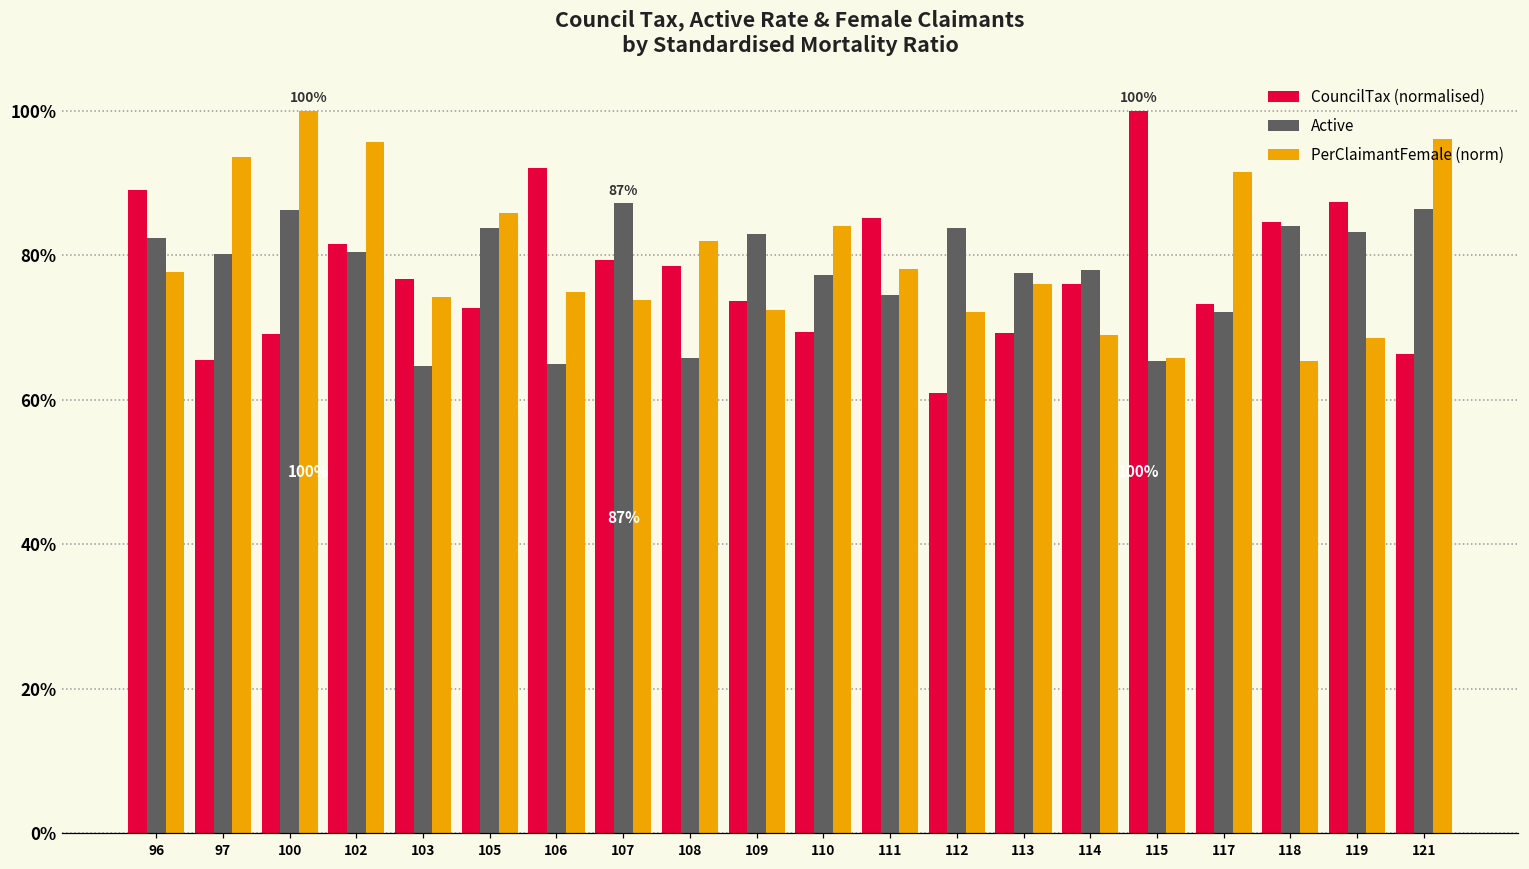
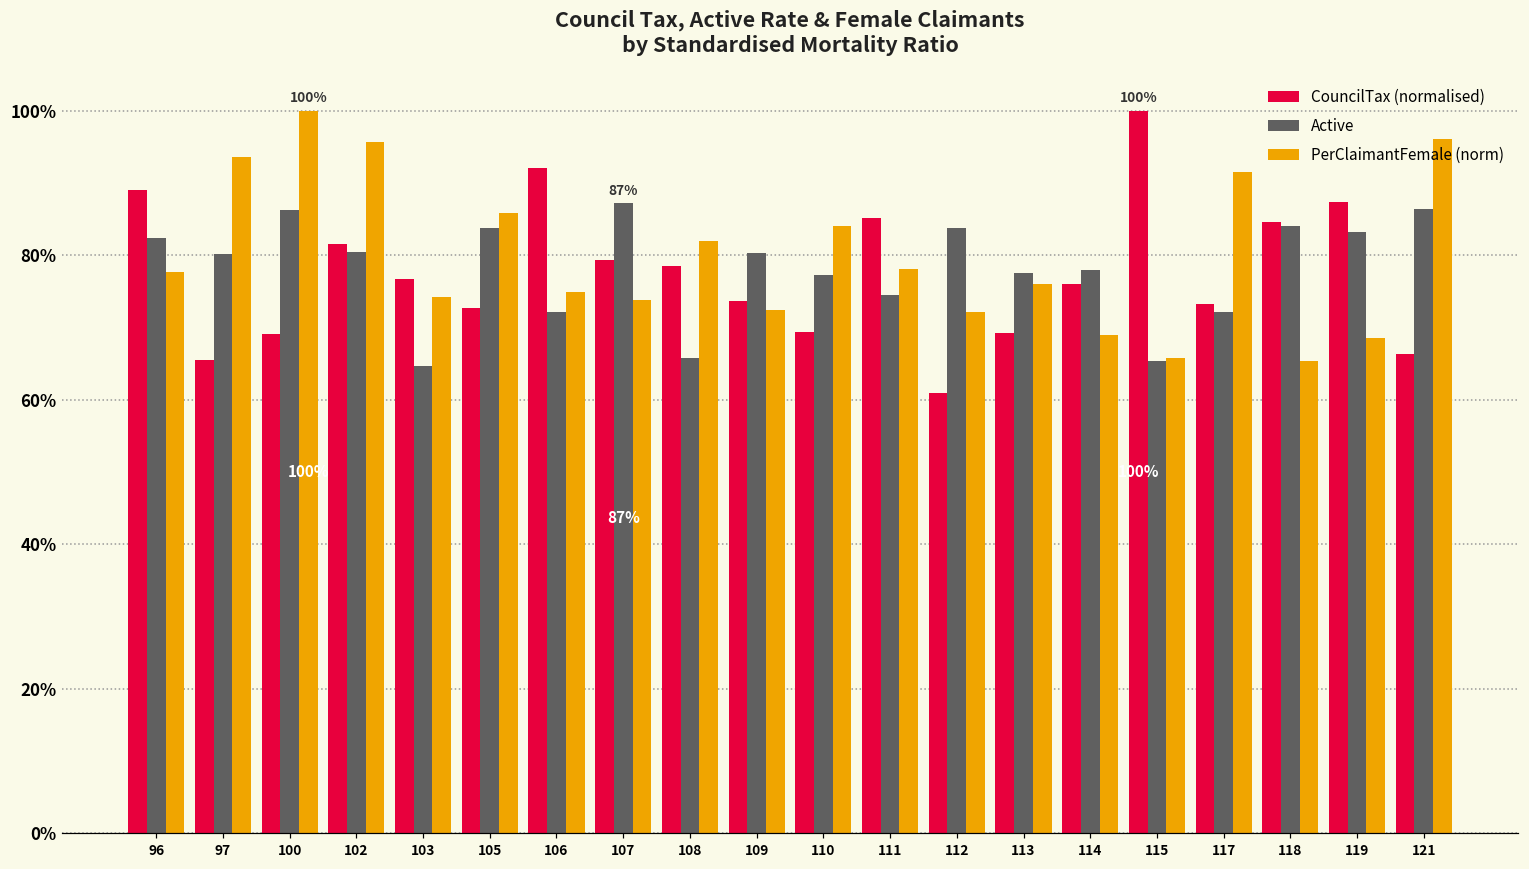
  {
    "CouncilTax (normalised)": {
      "115": "100%"
    },
    "Active": {
      "96": "82%",
      "97": "80%",
      "100": "86%",
      "102": "80%",
      "103": "65%",
      "105": "84%",
-     "106": "65%",
+     "106": "72%",
      "108": "66%",
-     "109": "83%",
+     "109": "80%",
      "110": "77%",
      "111": "75%",
      "112": "84%",
      "113": "78%",
      "114": "78%",
      "115": "65%",
      "117": "72%",
      "118": "84%",
      "119": "83%",
      "121": "86%"
    },
    "PerClaimantFemale (norm)": {
      "100": "100%"
    }
  }
